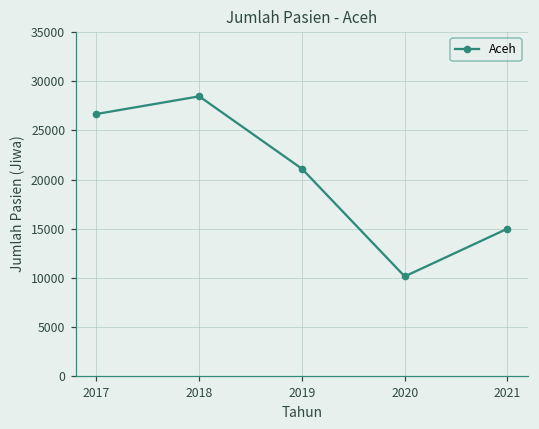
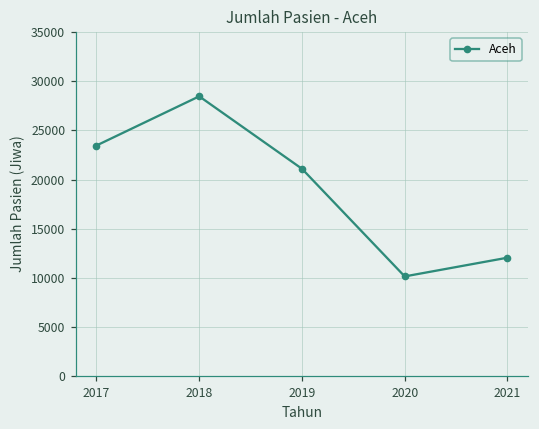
  {
-   "2017": 27000,
+   "2017": 23000,
    "2018": 28000,
    "2019": 21000,
    "2020": 10000,
-   "2021": 15000
+   "2021": 12000
  }
